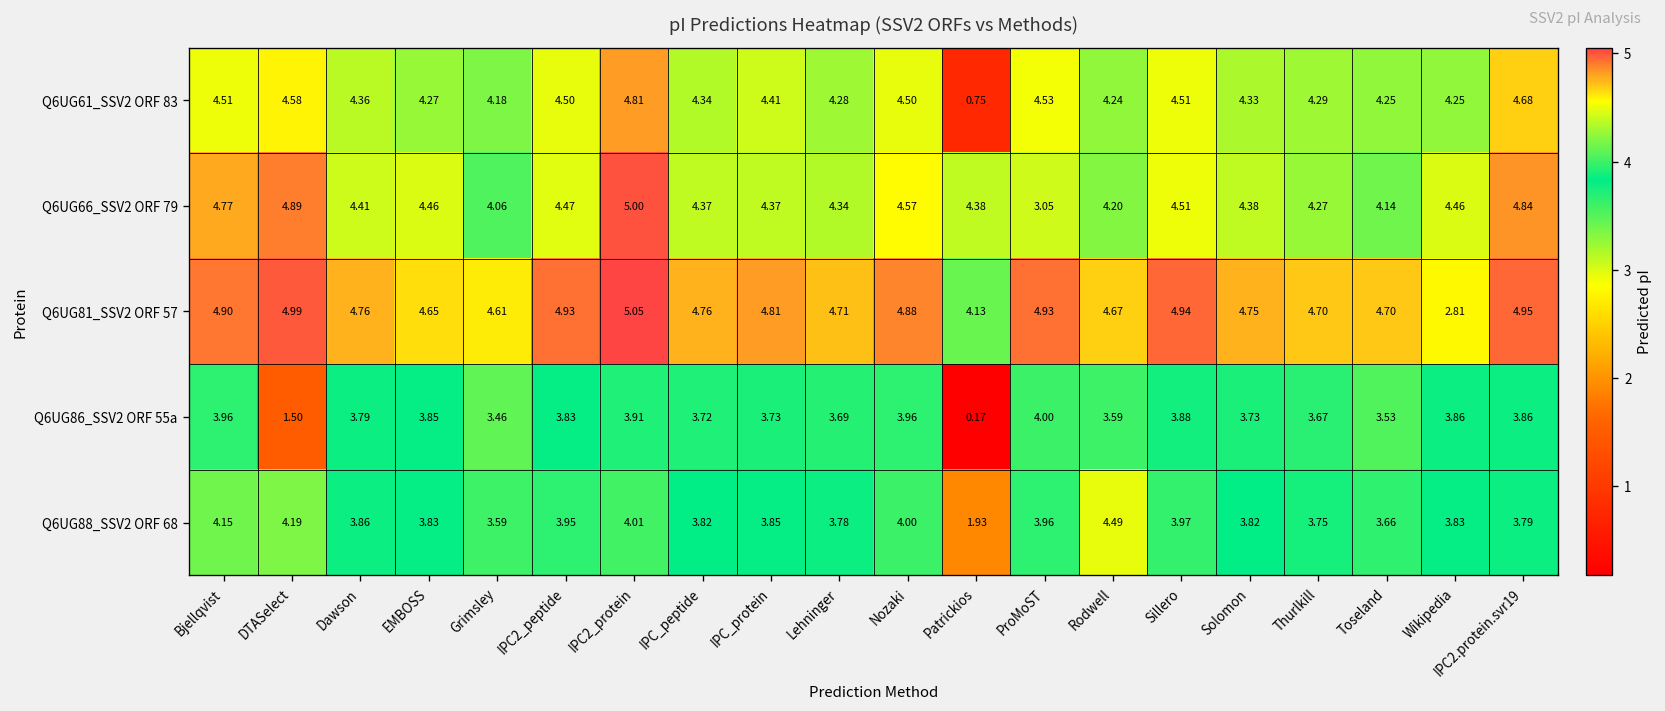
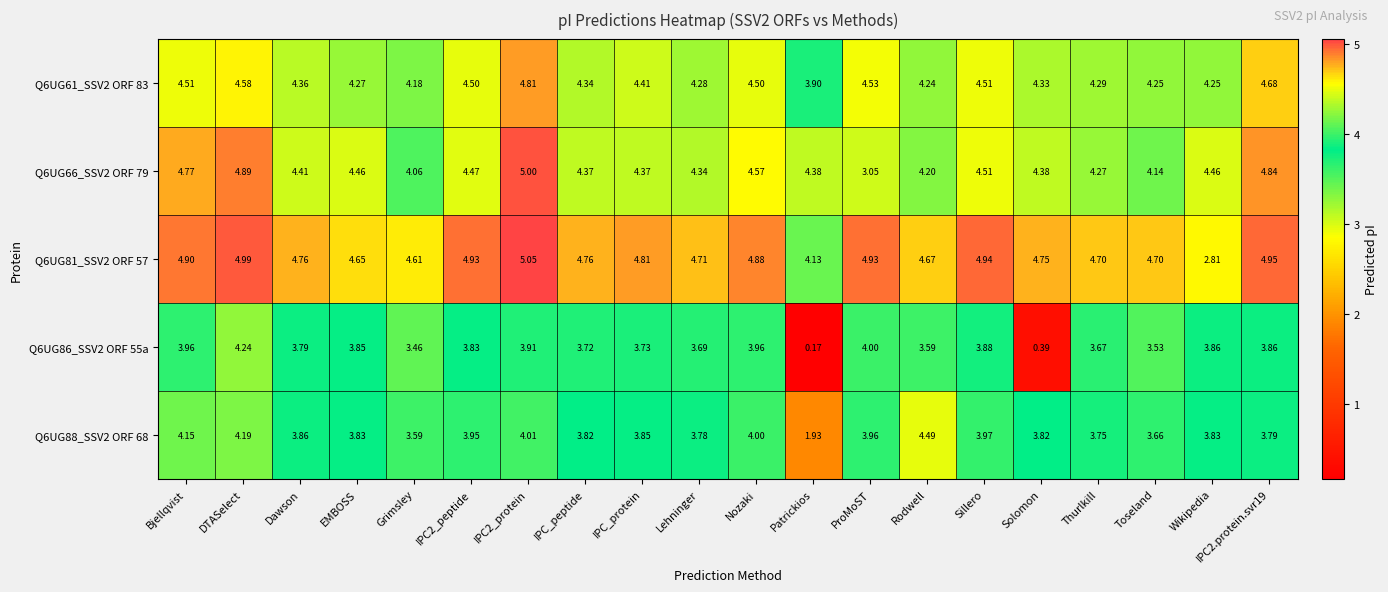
  {
    "Q6UG61_SSV2 ORF 83": {
      "Bjellqvist": 4.51,
      "DTASelect": 4.58,
      "Dawson": 4.36,
      "EMBOSS": 4.27,
      "Grimsley": 4.18,
      "IPC2_peptide": 4.50,
      "IPC2_protein": 4.81,
      "IPC_peptide": 4.34,
      "IPC_protein": 4.41,
      "Lehninger": 4.28,
      "Nozaki": 4.50,
-     "Patrickios": 0.75,
+     "Patrickios": 3.90,
      "ProMoST": 4.53,
      "Rodwell": 4.24,
      "Sillero": 4.51,
      "Solomon": 4.33,
      "Thurlkill": 4.29,
      "Toseland": 4.25,
      "Wikipedia": 4.25,
      "IPC2.protein.svr19": 4.68
    },
    "Q6UG66_SSV2 ORF 79": {
      "Bjellqvist": 4.77,
      "DTASelect": 4.89,
      "Dawson": 4.41,
      "EMBOSS": 4.46,
      "Grimsley": 4.06,
      "IPC2_peptide": 4.47,
      "IPC2_protein": 5.00,
      "IPC_peptide": 4.37,
      "IPC_protein": 4.37,
      "Lehninger": 4.34,
      "Nozaki": 4.57,
      "Patrickios": 4.38,
      "ProMoST": 3.05,
      "Rodwell": 4.20,
      "Sillero": 4.51,
      "Solomon": 4.38,
      "Thurlkill": 4.27,
      "Toseland": 4.14,
      "Wikipedia": 4.46,
      "IPC2.protein.svr19": 4.84
    },
    "Q6UG81_SSV2 ORF 57": {
      "Bjellqvist": 4.90,
      "DTASelect": 4.99,
      "Dawson": 4.76,
      "EMBOSS": 4.65,
      "Grimsley": 4.61,
      "IPC2_peptide": 4.93,
      "IPC2_protein": 5.05,
      "IPC_peptide": 4.76,
      "IPC_protein": 4.81,
      "Lehninger": 4.71,
      "Nozaki": 4.88,
      "Patrickios": 4.13,
      "ProMoST": 4.93,
      "Rodwell": 4.67,
      "Sillero": 4.94,
      "Solomon": 4.75,
      "Thurlkill": 4.70,
      "Toseland": 4.70,
      "Wikipedia": 2.81,
      "IPC2.protein.svr19": 4.95
    },
    "Q6UG86_SSV2 ORF 55a": {
      "Bjellqvist": 3.96,
-     "DTASelect": 1.50,
+     "DTASelect": 4.24,
      "Dawson": 3.79,
      "EMBOSS": 3.85,
      "Grimsley": 3.46,
      "IPC2_peptide": 3.83,
      "IPC2_protein": 3.91,
      "IPC_peptide": 3.72,
      "IPC_protein": 3.73,
      "Lehninger": 3.69,
      "Nozaki": 3.96,
      "Patrickios": 0.17,
      "ProMoST": 4.00,
      "Rodwell": 3.59,
      "Sillero": 3.88,
-     "Solomon": 3.73,
+     "Solomon": 0.39,
      "Thurlkill": 3.67,
      "Toseland": 3.53,
      "Wikipedia": 3.86,
      "IPC2.protein.svr19": 3.86
    },
    "Q6UG88_SSV2 ORF 68": {
      "Bjellqvist": 4.15,
      "DTASelect": 4.19,
      "Dawson": 3.86,
      "EMBOSS": 3.83,
      "Grimsley": 3.59,
      "IPC2_peptide": 3.95,
      "IPC2_protein": 4.01,
      "IPC_peptide": 3.82,
      "IPC_protein": 3.85,
      "Lehninger": 3.78,
      "Nozaki": 4.00,
      "Patrickios": 1.93,
      "ProMoST": 3.96,
      "Rodwell": 4.49,
      "Sillero": 3.97,
      "Solomon": 3.82,
      "Thurlkill": 3.75,
      "Toseland": 3.66,
      "Wikipedia": 3.83,
      "IPC2.protein.svr19": 3.79
    }
  }
